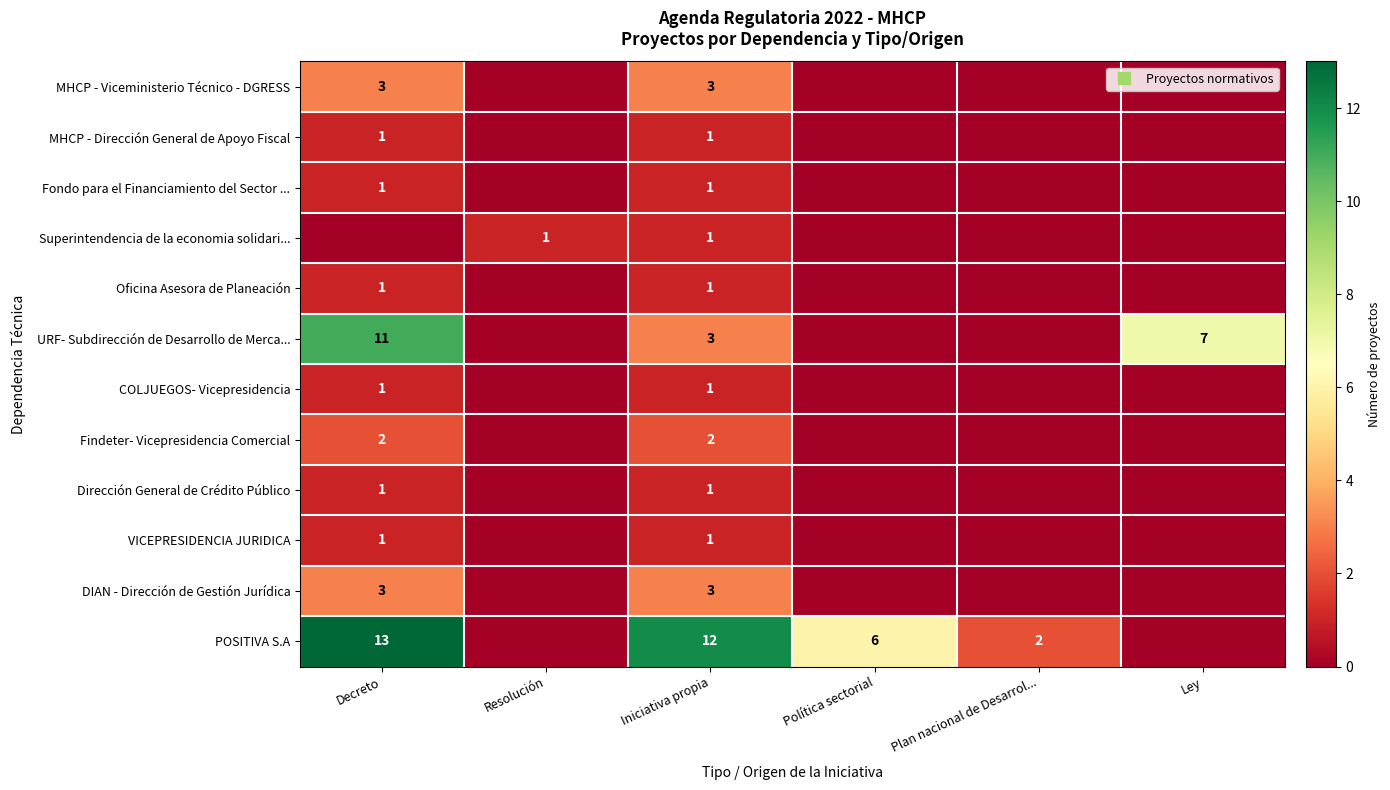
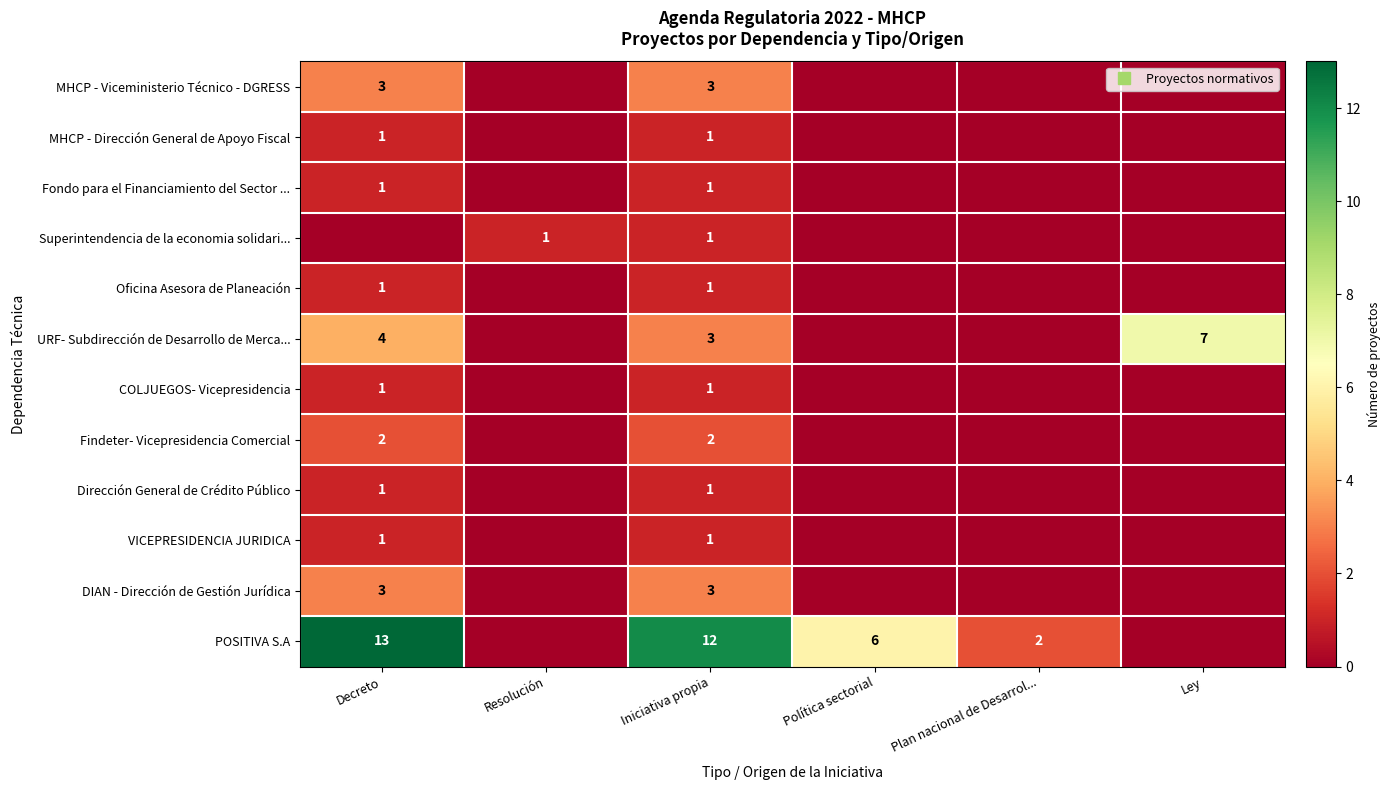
  {
    "MHCP - Viceministerio Técnico - DGRESS": {
      "Decreto": 3,
      "Iniciativa propia": 3
    },
    "MHCP - Dirección General de Apoyo Fiscal": {
      "Decreto": 1,
      "Iniciativa propia": 1
    },
    "Fondo para el Financiamiento del Sector ...": {
      "Decreto": 1,
      "Iniciativa propia": 1
    },
    "Superintendencia de la economia solidari...": {
      "Resolución": 1,
      "Iniciativa propia": 1
    },
    "Oficina Asesora de Planeación": {
      "Decreto": 1,
      "Iniciativa propia": 1
    },
    "URF- Subdirección de Desarrollo de Merca...": {
-     "Decreto": 11,
+     "Decreto": 4,
      "Iniciativa propia": 3,
      "Ley": 7
    },
    "COLJUEGOS- Vicepresidencia": {
      "Decreto": 1,
      "Iniciativa propia": 1
    },
    "Findeter- Vicepresidencia Comercial": {
      "Decreto": 2,
      "Iniciativa propia": 2
    },
    "Dirección General de Crédito Público": {
      "Decreto": 1,
      "Iniciativa propia": 1
    },
    "VICEPRESIDENCIA JURIDICA": {
      "Decreto": 1,
      "Iniciativa propia": 1
    },
    "DIAN - Dirección de Gestión Jurídica": {
      "Decreto": 3,
      "Iniciativa propia": 3
    },
    "POSITIVA S.A": {
      "Decreto": 13,
      "Iniciativa propia": 12,
      "Política sectorial": 6,
      "Plan nacional de Desarrol...": 2
    }
  }
